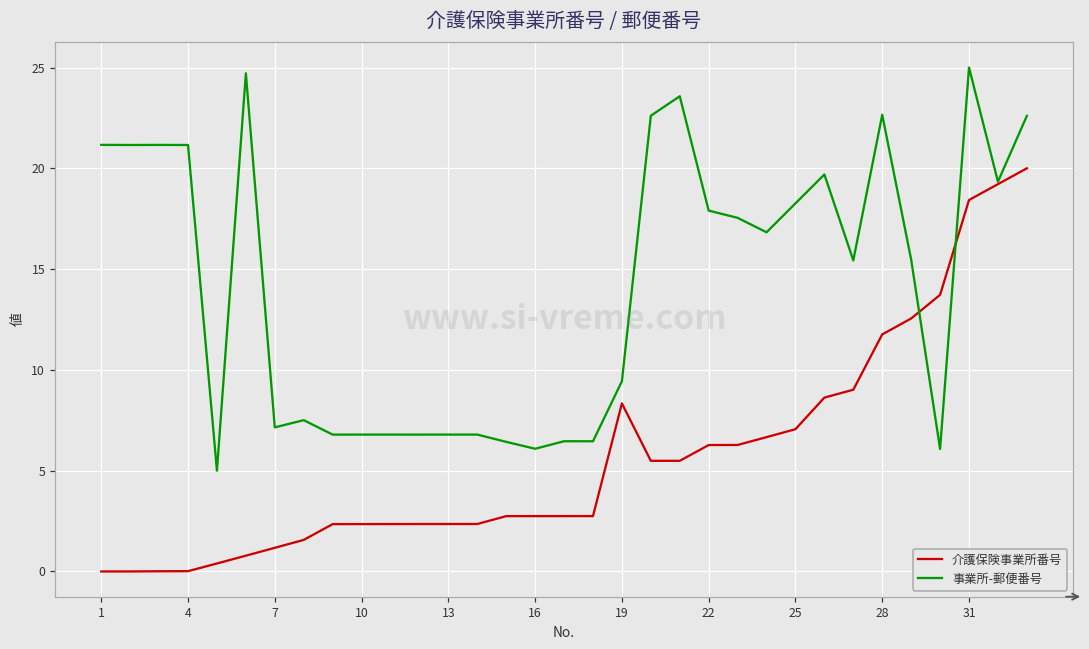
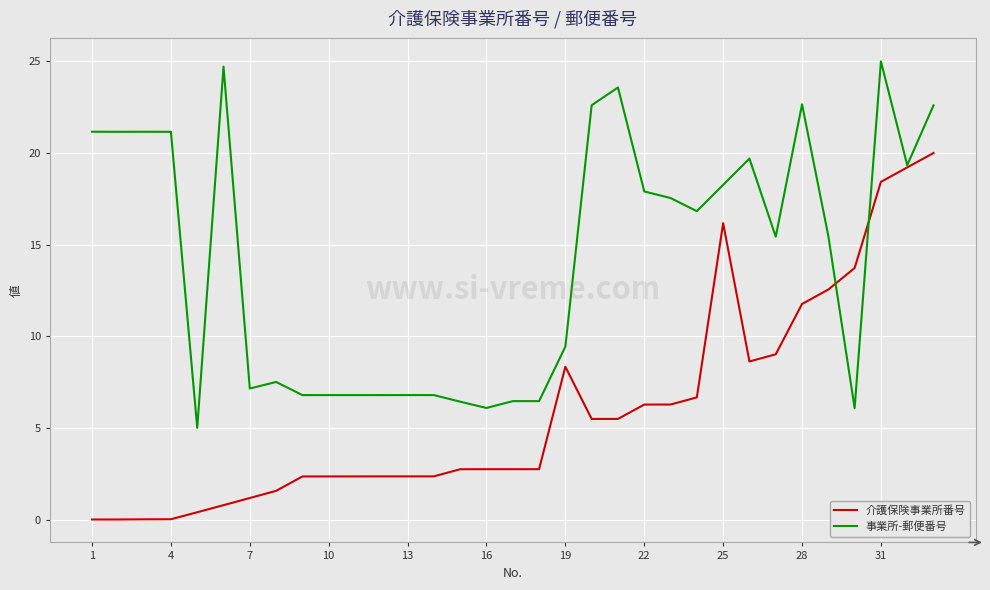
  {
    "介護保険事業所番号": {
      "1": 0.0,
      "4": 0.0,
      "7": 1.2,
      "10": 2.3,
      "13": 2.4,
      "16": 2.7,
      "19": 8.3,
      "22": 6.3,
-     "25": 7.1,
+     "25": 16.2,
      "28": 11.8,
      "31": 18.4
    },
    "事業所-郵便番号": {
      "1": 21.2,
      "4": 21.2,
      "7": 7.1,
      "10": 6.8,
      "13": 6.8,
      "16": 6.1,
      "19": 9.4,
      "22": 17.9,
      "25": 18.3,
      "28": 22.7,
      "31": 25.0
    }
  }
